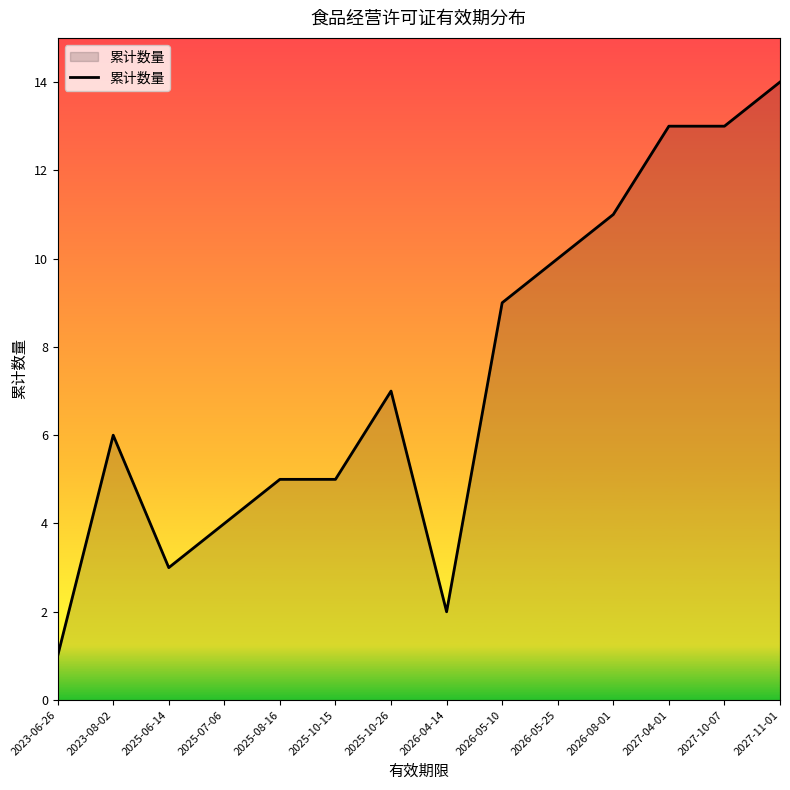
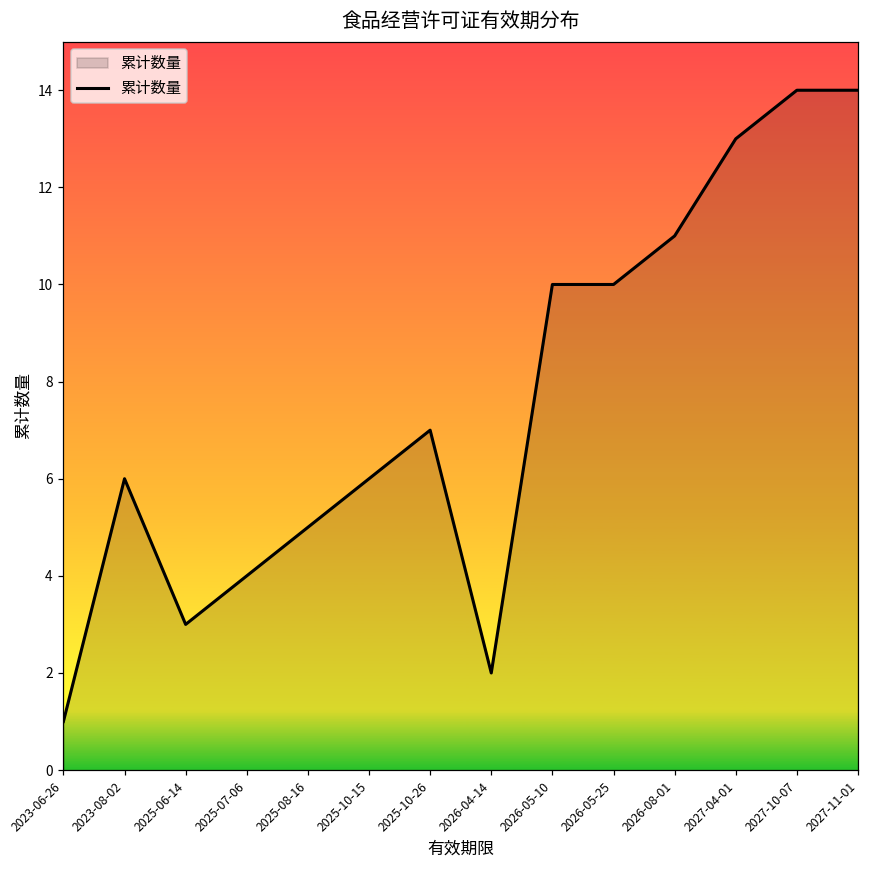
  {
    "2023-06-26": 1,
    "2023-08-02": 6,
    "2025-06-14": 3,
    "2025-07-06": 4,
    "2025-08-16": 5,
-   "2025-10-15": 5,
+   "2025-10-15": 6,
    "2025-10-26": 7,
    "2026-04-14": 2,
-   "2026-05-10": 9,
+   "2026-05-10": 10,
    "2026-05-25": 10,
    "2026-08-01": 11,
    "2027-04-01": 13,
-   "2027-10-07": 13,
+   "2027-10-07": 14,
    "2027-11-01": 14
  }
